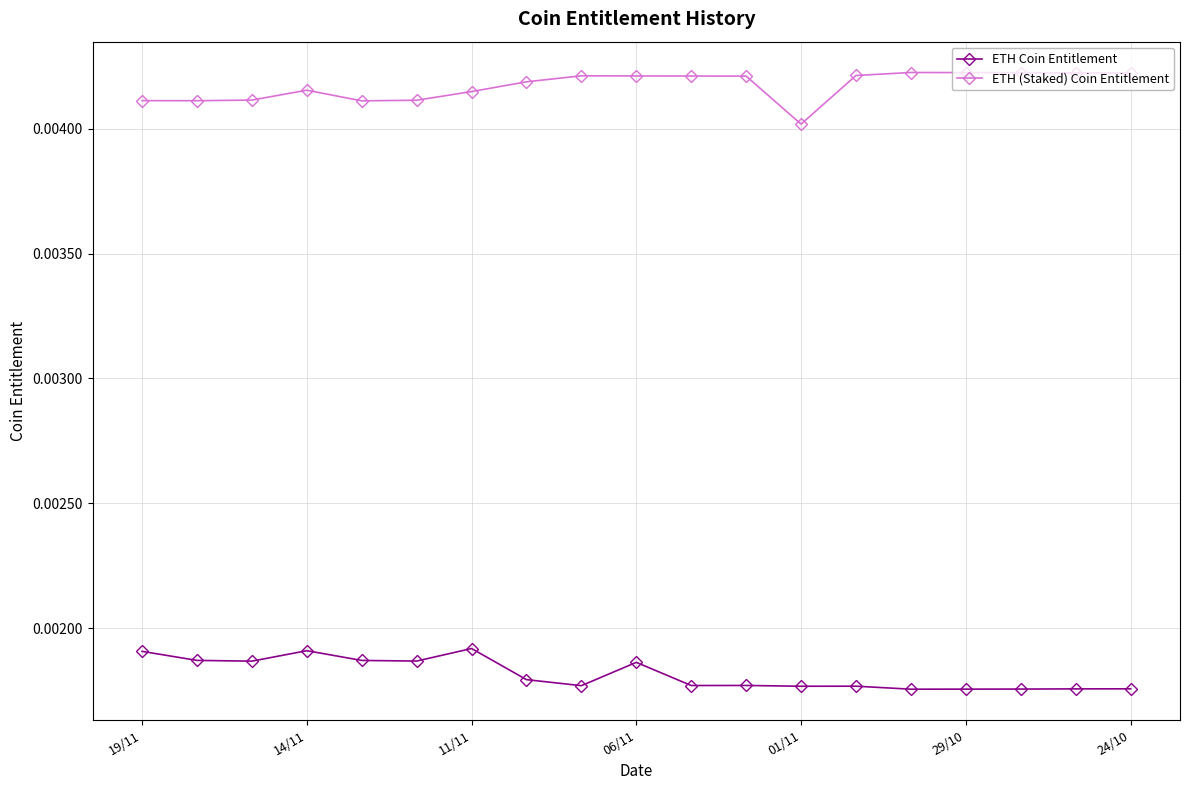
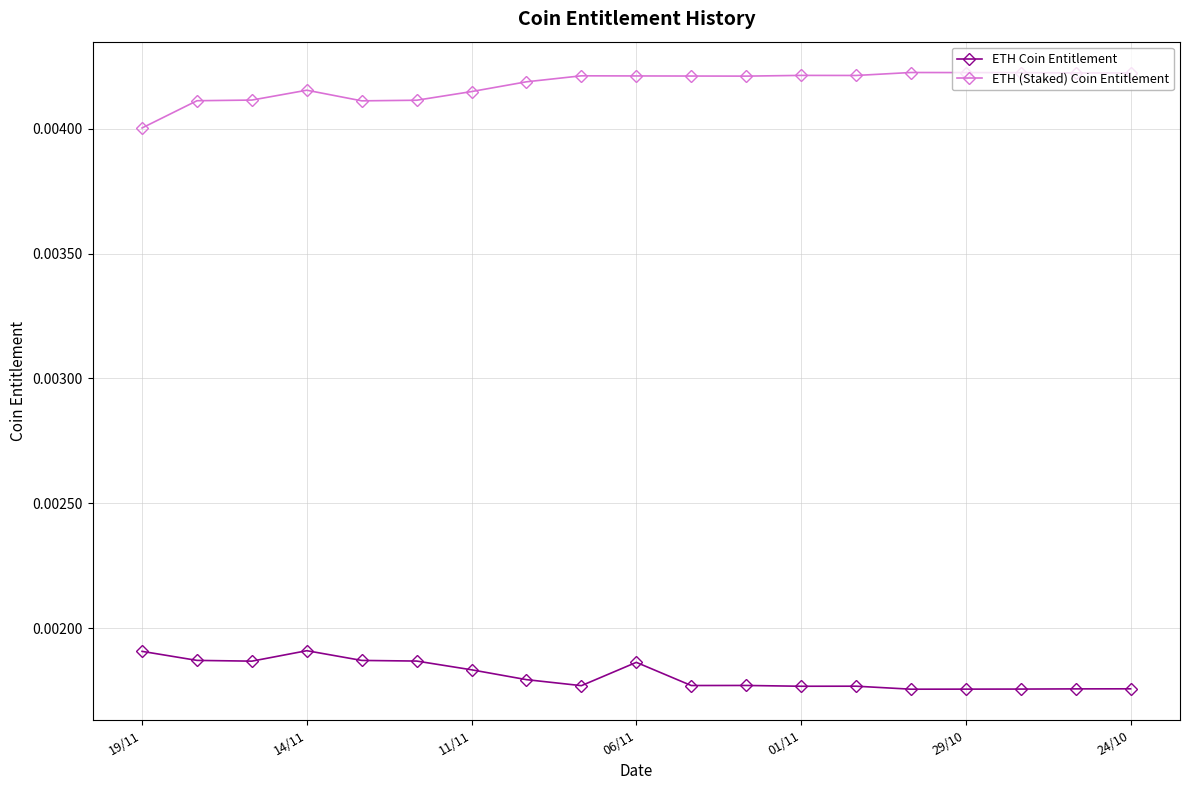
  {
    "ETH Coin Entitlement": {
      "19/11": 0.00191,
      "14/11": 0.00191,
-     "11/11": 0.00192,
+     "11/11": 0.00183,
      "06/11": 0.00186,
      "01/11": 0.00177,
      "29/10": 0.00176,
      "24/10": 0.00176
    },
    "ETH (Staked) Coin Entitlement": {
-     "19/11": 0.00411,
+     "19/11": 0.00400,
      "14/11": 0.00415,
      "11/11": 0.00415,
      "06/11": 0.00421,
-     "01/11": 0.00402
+     "01/11": 0.00421
    }
  }
